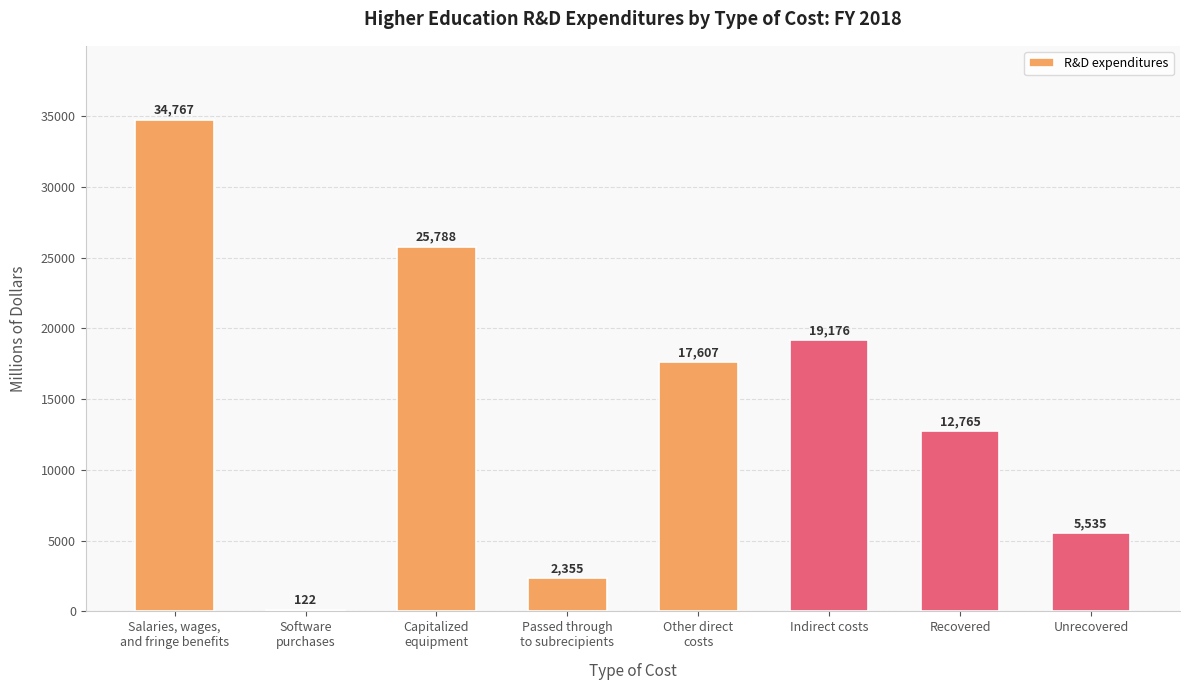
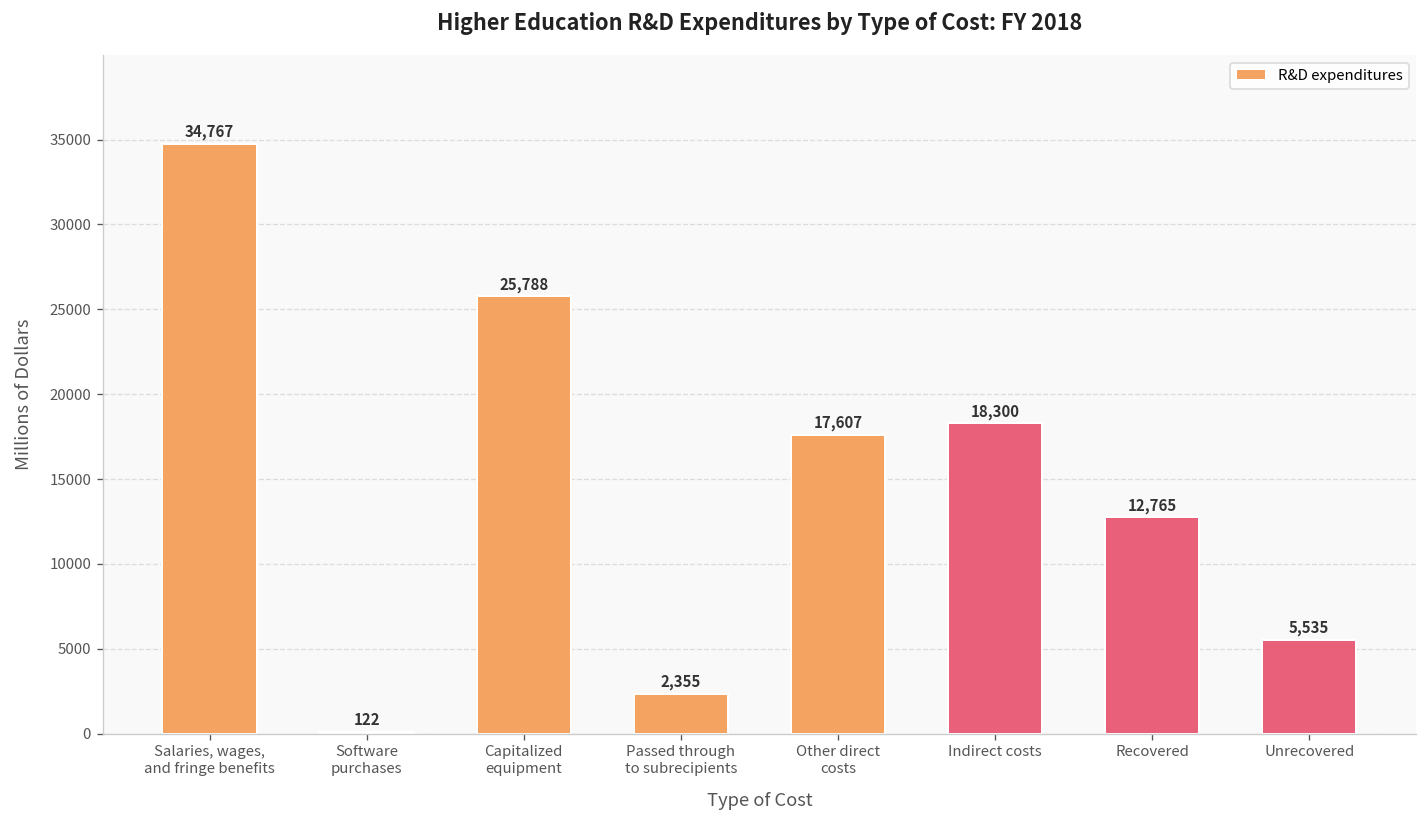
  {
    "Salaries, wages, and fringe benefits": "34,767",
    "Software purchases": "122",
    "Capitalized equipment": "25,788",
    "Passed through to subrecipients": "2,355",
    "Other direct costs": "17,607",
-   "Indirect costs": "19,176",
+   "Indirect costs": "18,300",
    "Recovered": "12,765",
    "Unrecovered": "5,535"
  }
